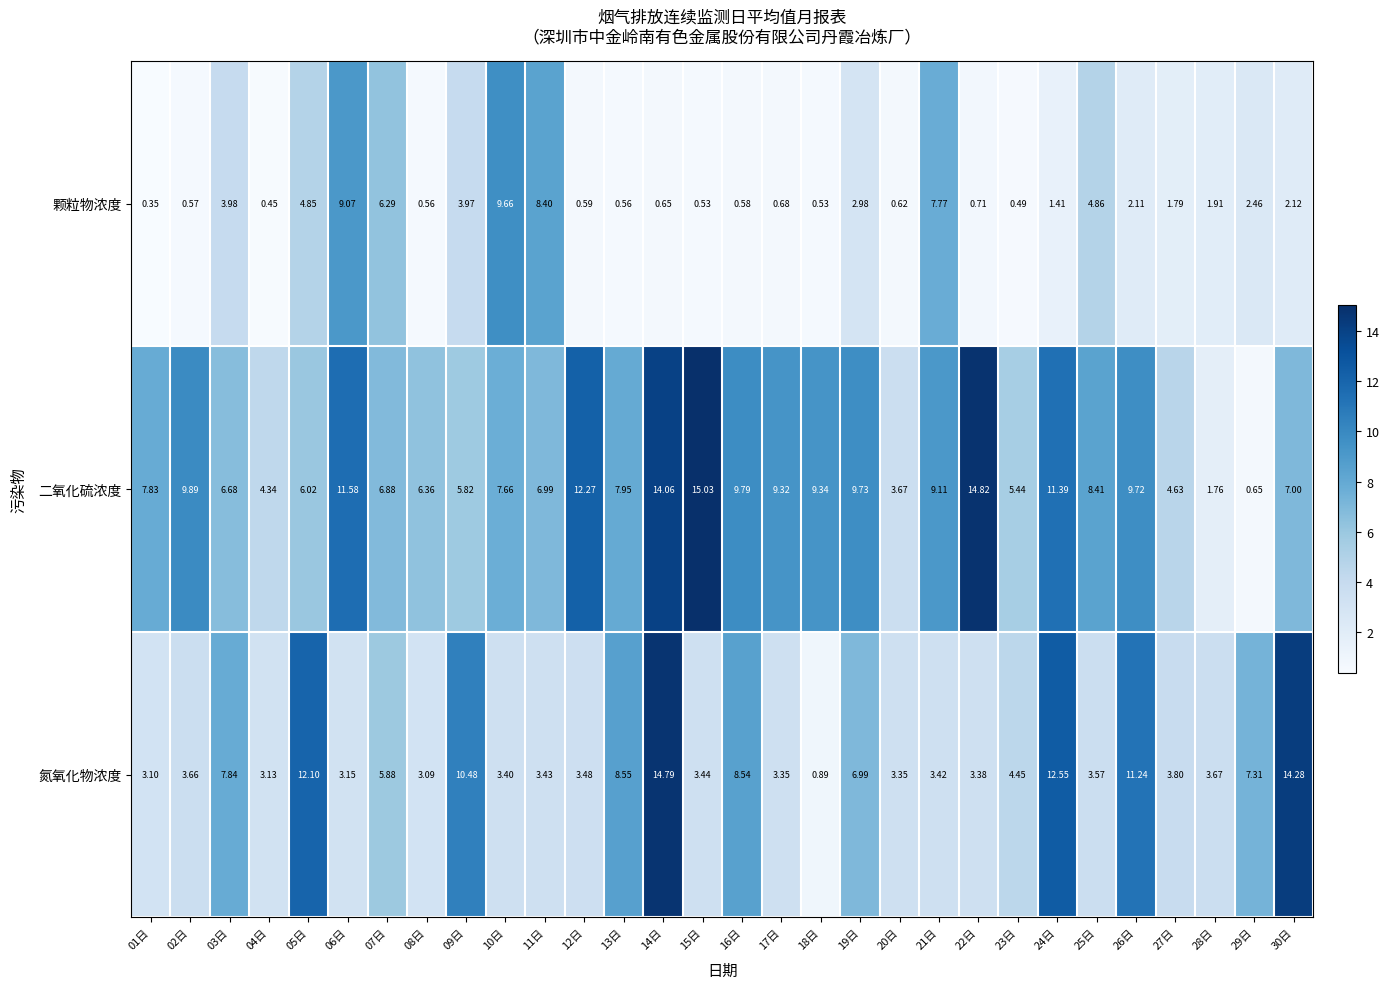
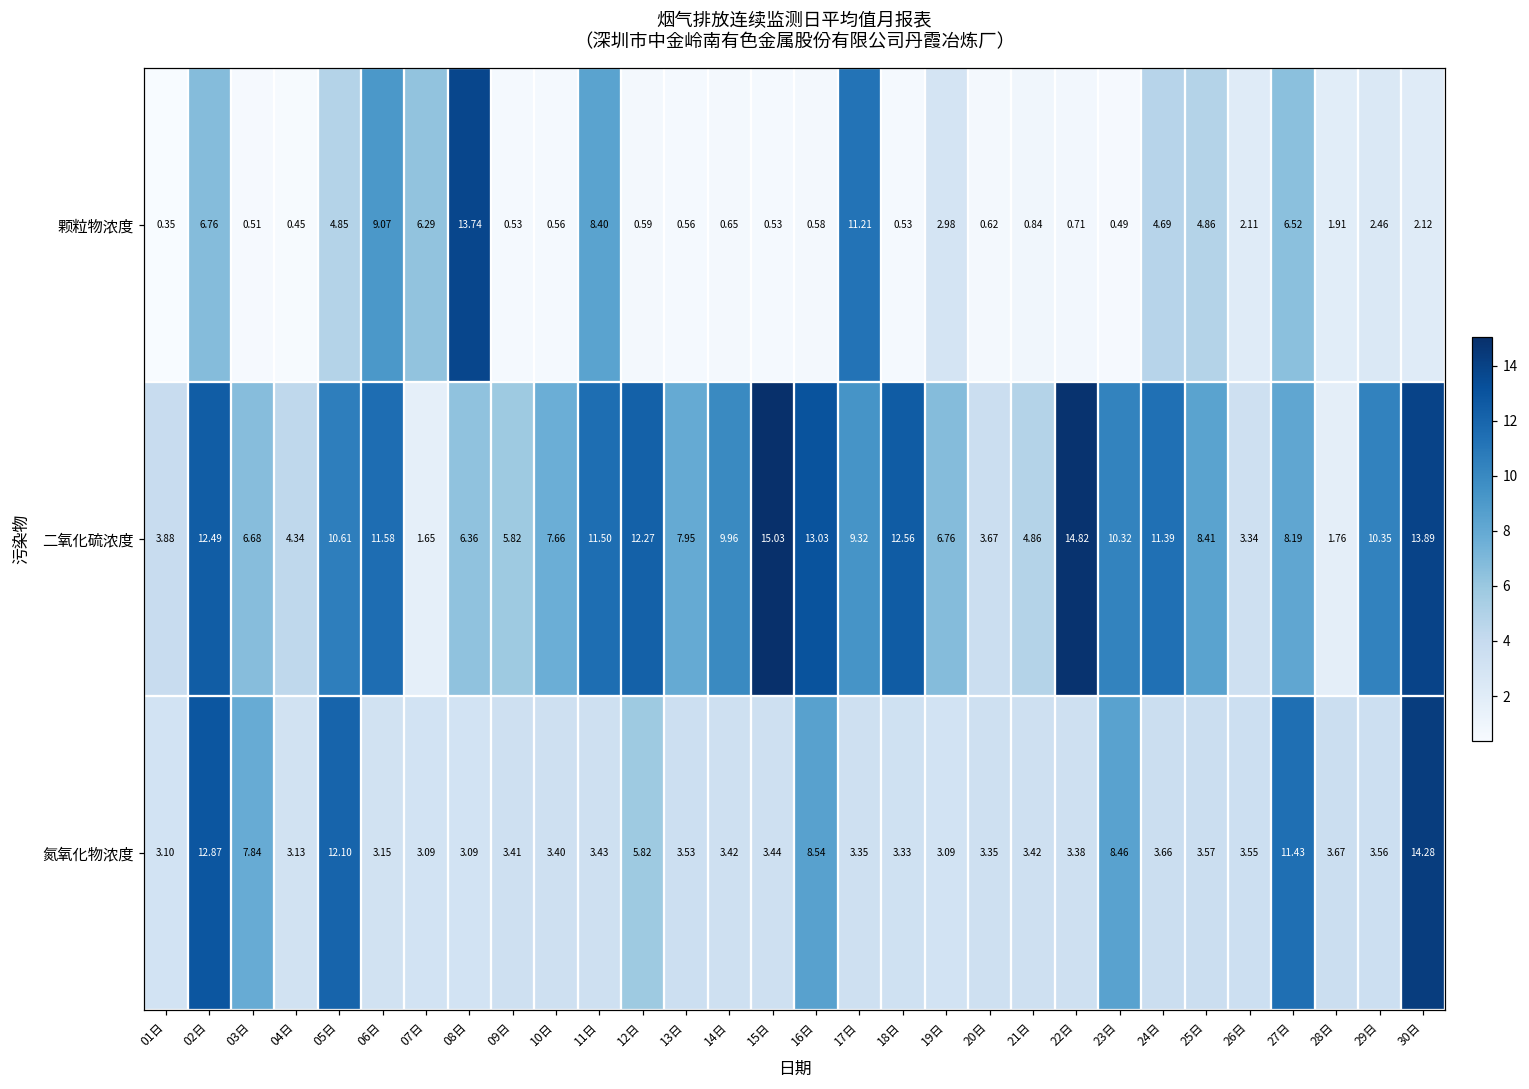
  {
    "颗粒物浓度": {
      "01日": 0.35,
-     "02日": 0.57,
-     "03日": 3.98,
+     "02日": 6.76,
+     "03日": 0.51,
      "04日": 0.45,
      "05日": 4.85,
      "06日": 9.07,
      "07日": 6.29,
-     "08日": 0.56,
-     "09日": 3.97,
-     "10日": 9.66,
+     "08日": 13.74,
+     "09日": 0.53,
+     "10日": 0.56,
      "11日": 8.40,
      "12日": 0.59,
      "13日": 0.56,
      "14日": 0.65,
      "15日": 0.53,
      "16日": 0.58,
-     "17日": 0.68,
+     "17日": 11.21,
      "18日": 0.53,
      "19日": 2.98,
      "20日": 0.62,
-     "21日": 7.77,
+     "21日": 0.84,
      "22日": 0.71,
      "23日": 0.49,
-     "24日": 1.41,
+     "24日": 4.69,
      "25日": 4.86,
      "26日": 2.11,
-     "27日": 1.79,
+     "27日": 6.52,
      "28日": 1.91,
      "29日": 2.46,
      "30日": 2.12
    },
    "二氧化硫浓度": {
-     "01日": 7.83,
-     "02日": 9.89,
+     "01日": 3.88,
+     "02日": 12.49,
      "03日": 6.68,
      "04日": 4.34,
-     "05日": 6.02,
+     "05日": 10.61,
      "06日": 11.58,
-     "07日": 6.88,
+     "07日": 1.65,
      "08日": 6.36,
      "09日": 5.82,
      "10日": 7.66,
-     "11日": 6.99,
+     "11日": 11.50,
      "12日": 12.27,
      "13日": 7.95,
-     "14日": 14.06,
+     "14日": 9.96,
      "15日": 15.03,
-     "16日": 9.79,
+     "16日": 13.03,
      "17日": 9.32,
-     "18日": 9.34,
-     "19日": 9.73,
+     "18日": 12.56,
+     "19日": 6.76,
      "20日": 3.67,
-     "21日": 9.11,
+     "21日": 4.86,
      "22日": 14.82,
-     "23日": 5.44,
+     "23日": 10.32,
      "24日": 11.39,
      "25日": 8.41,
-     "26日": 9.72,
-     "27日": 4.63,
+     "26日": 3.34,
+     "27日": 8.19,
      "28日": 1.76,
-     "29日": 0.65,
-     "30日": 7.00
+     "29日": 10.35,
+     "30日": 13.89
    },
    "氮氧化物浓度": {
      "01日": 3.10,
-     "02日": 3.66,
+     "02日": 12.87,
      "03日": 7.84,
      "04日": 3.13,
      "05日": 12.10,
      "06日": 3.15,
-     "07日": 5.88,
+     "07日": 3.09,
      "08日": 3.09,
-     "09日": 10.48,
+     "09日": 3.41,
      "10日": 3.40,
      "11日": 3.43,
-     "12日": 3.48,
-     "13日": 8.55,
-     "14日": 14.79,
+     "12日": 5.82,
+     "13日": 3.53,
+     "14日": 3.42,
      "15日": 3.44,
      "16日": 8.54,
      "17日": 3.35,
-     "18日": 0.89,
-     "19日": 6.99,
+     "18日": 3.33,
+     "19日": 3.09,
      "20日": 3.35,
      "21日": 3.42,
      "22日": 3.38,
-     "23日": 4.45,
-     "24日": 12.55,
+     "23日": 8.46,
+     "24日": 3.66,
      "25日": 3.57,
-     "26日": 11.24,
-     "27日": 3.80,
+     "26日": 3.55,
+     "27日": 11.43,
      "28日": 3.67,
-     "29日": 7.31,
+     "29日": 3.56,
      "30日": 14.28
    }
  }
